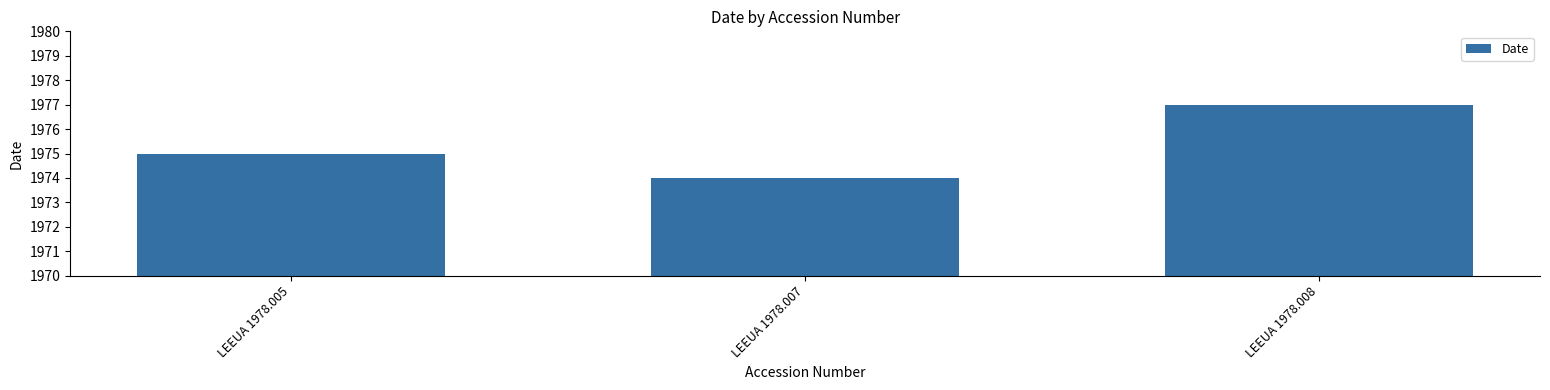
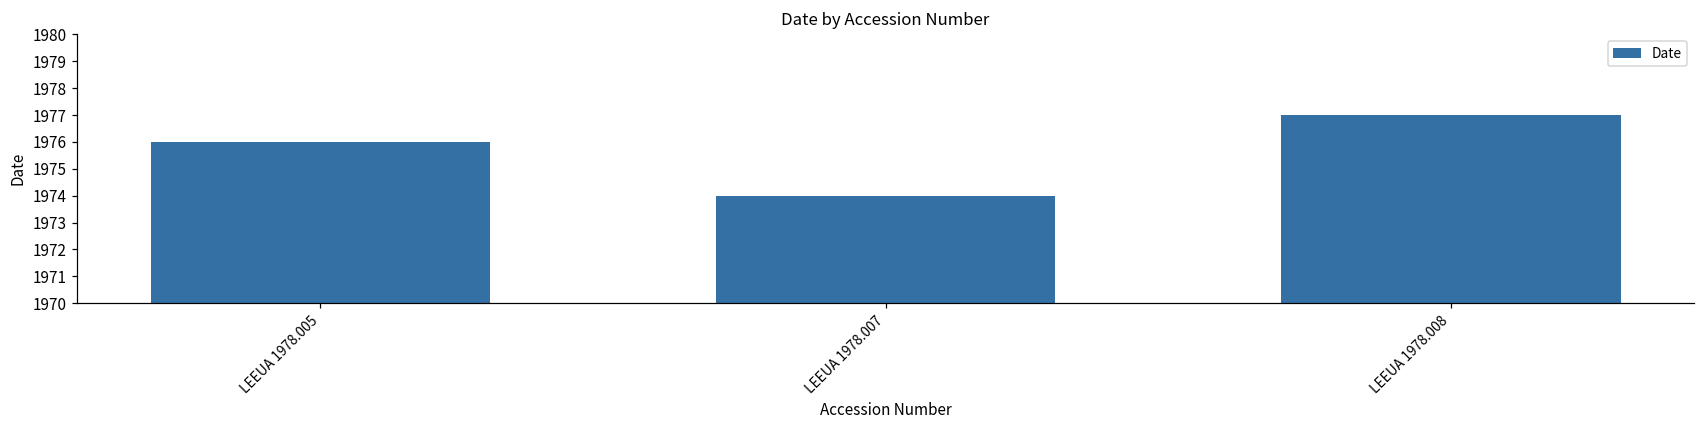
  {
-   "LEEUA 1978.005": 1975,
+   "LEEUA 1978.005": 1976,
    "LEEUA 1978.007": 1974,
    "LEEUA 1978.008": 1977
  }
